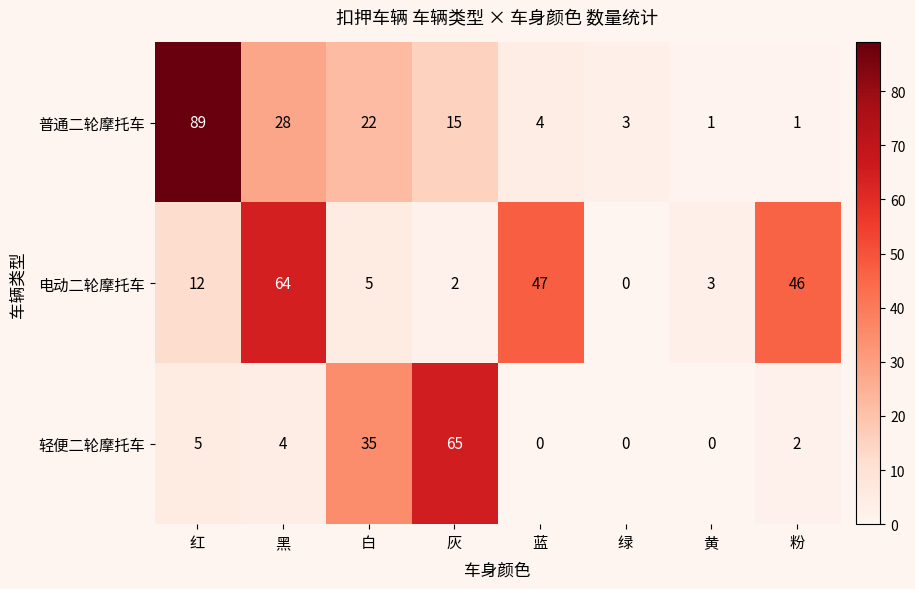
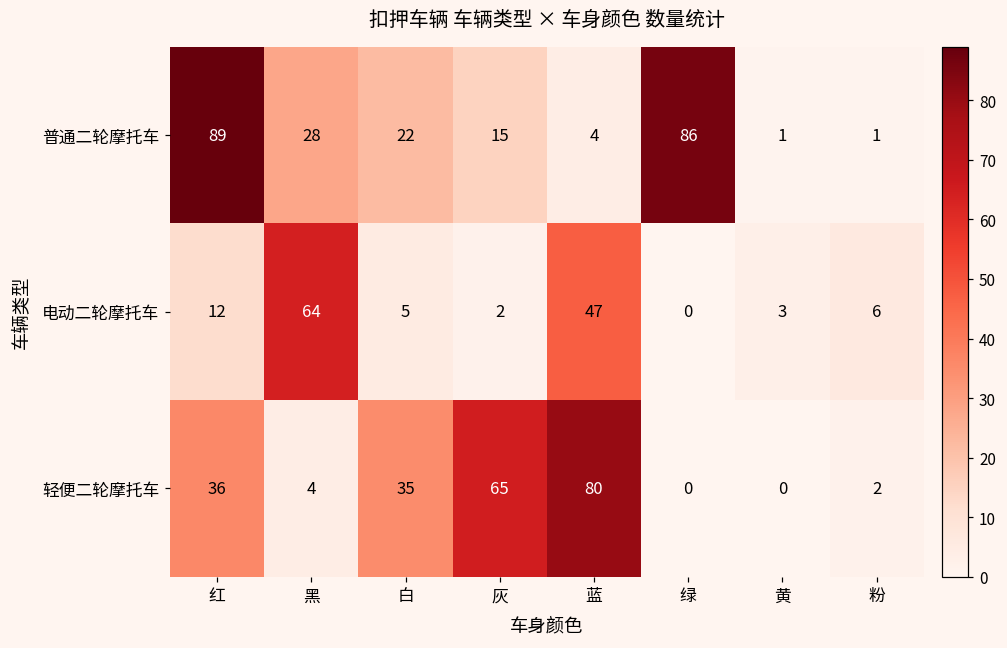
  {
    "普通二轮摩托车": {
      "红": 89,
      "黑": 28,
      "白": 22,
      "灰": 15,
      "蓝": 4,
-     "绿": 3,
+     "绿": 86,
      "黄": 1,
      "粉": 1
    },
    "电动二轮摩托车": {
      "红": 12,
      "黑": 64,
      "白": 5,
      "灰": 2,
      "蓝": 47,
      "绿": 0,
      "黄": 3,
-     "粉": 46
+     "粉": 6
    },
    "轻便二轮摩托车": {
-     "红": 5,
+     "红": 36,
      "黑": 4,
      "白": 35,
      "灰": 65,
-     "蓝": 0,
+     "蓝": 80,
      "绿": 0,
      "黄": 0,
      "粉": 2
    }
  }
